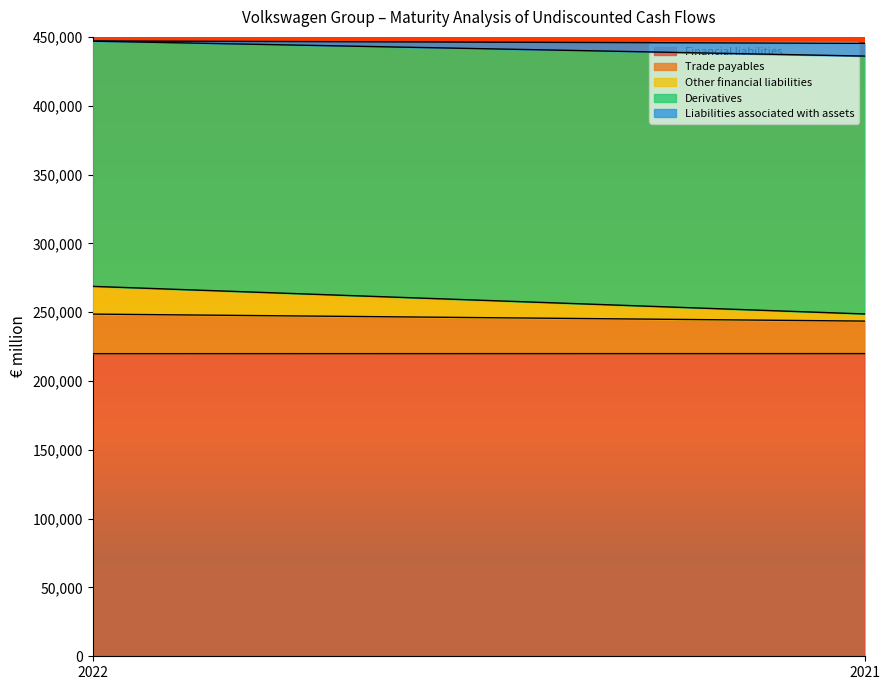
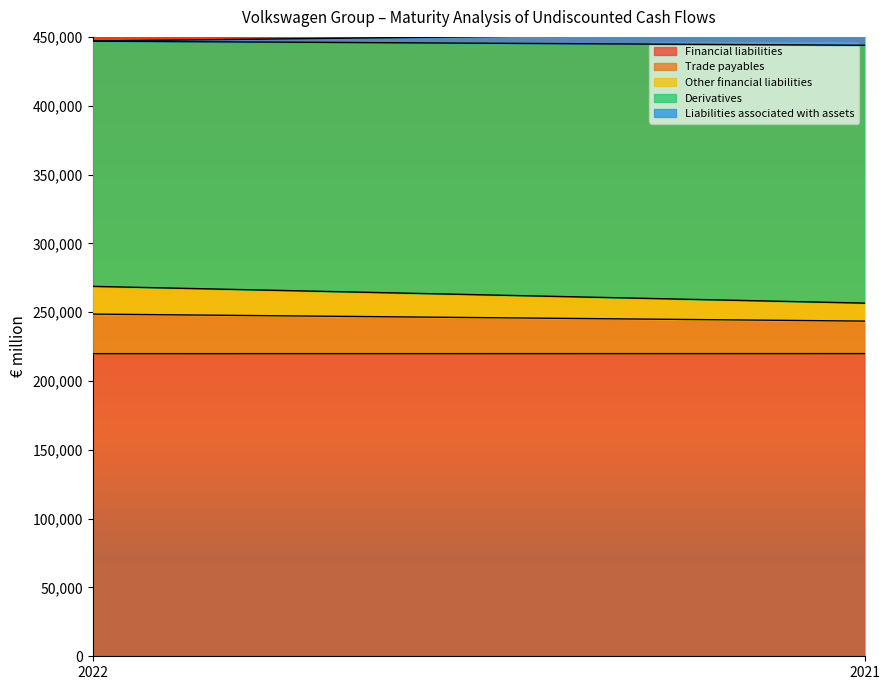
  {
    "Other financial liabilities": {
      "2022": "20,000",
-     "2021": "5,000"
+     "2021": "13,000"
    },
    "Derivatives": {
      "2021": "187,000"
    }
  }
